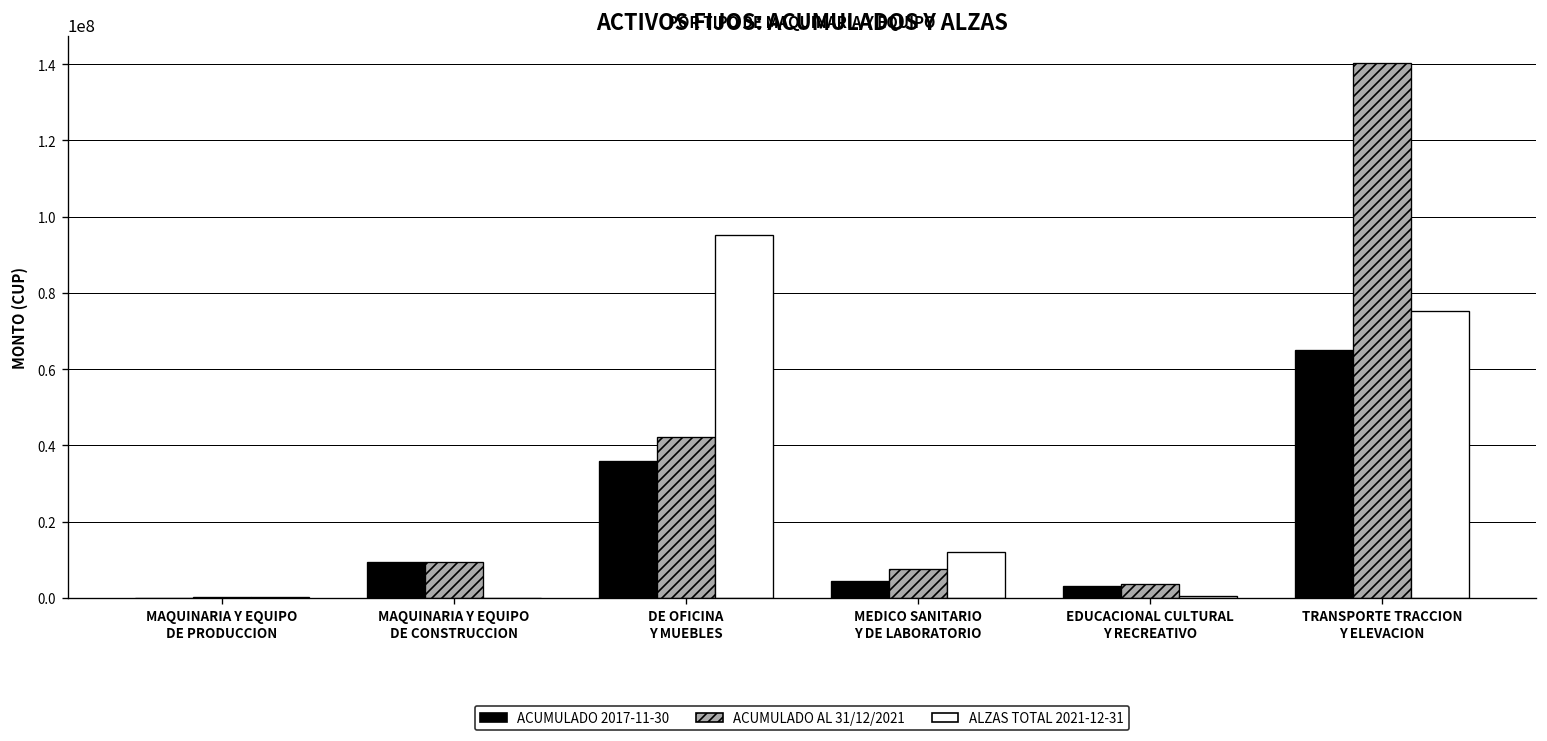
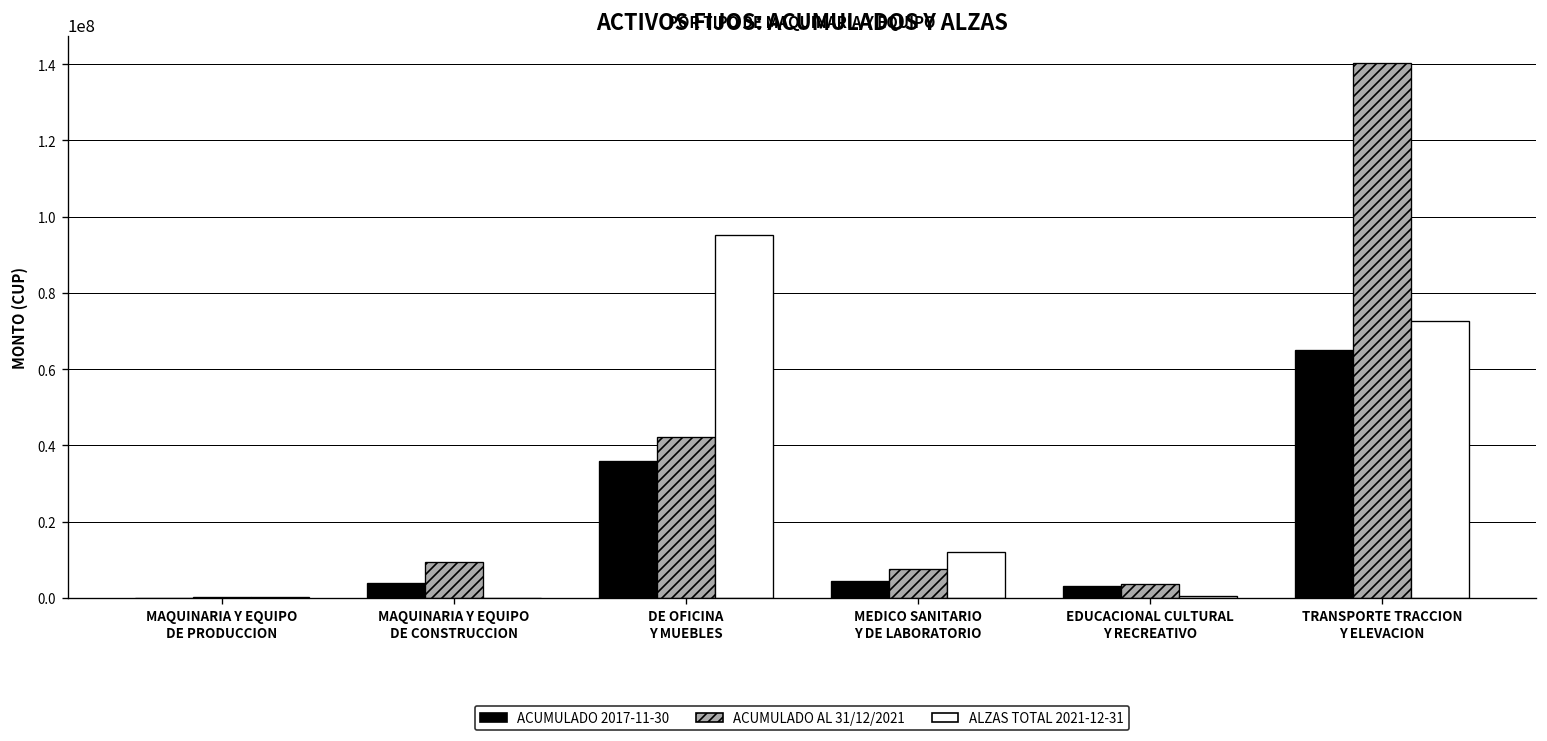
  {
    "ACUMULADO 2017-11-30": {
      "MAQUINARIA Y EQUIPO DE PRODUCCION": 0,
-     "MAQUINARIA Y EQUIPO DE CONSTRUCCION": 9000000,
+     "MAQUINARIA Y EQUIPO DE CONSTRUCCION": 4000000,
      "DE OFICINA Y MUEBLES": 36000000,
      "MEDICO SANITARIO Y DE LABORATORIO": 4000000,
      "EDUCACIONAL CULTURAL Y RECREATIVO": 3000000,
      "TRANSPORTE TRACCION Y ELEVACION": 65000000
    },
    "ACUMULADO AL 31/12/2021": {
      "MAQUINARIA Y EQUIPO DE CONSTRUCCION": 9000000,
      "DE OFICINA Y MUEBLES": 42000000,
      "MEDICO SANITARIO Y DE LABORATORIO": 8000000,
      "EDUCACIONAL CULTURAL Y RECREATIVO": 4000000,
      "TRANSPORTE TRACCION Y ELEVACION": 140000000
    },
    "ALZAS TOTAL 2021-12-31": {
      "DE OFICINA Y MUEBLES": 95000000,
      "MEDICO SANITARIO Y DE LABORATORIO": 12000000,
-     "TRANSPORTE TRACCION Y ELEVACION": 75000000
+     "TRANSPORTE TRACCION Y ELEVACION": 73000000
    }
  }
